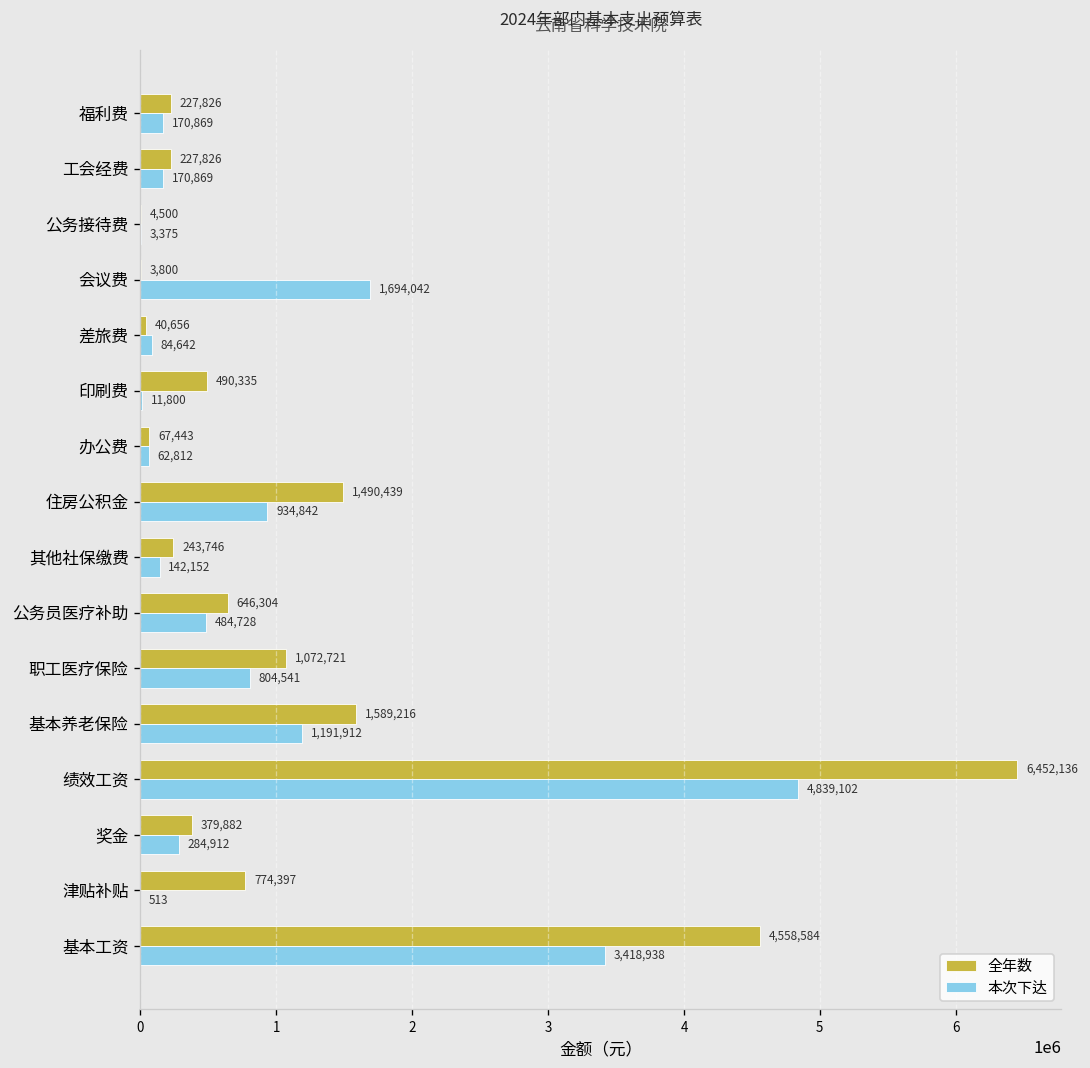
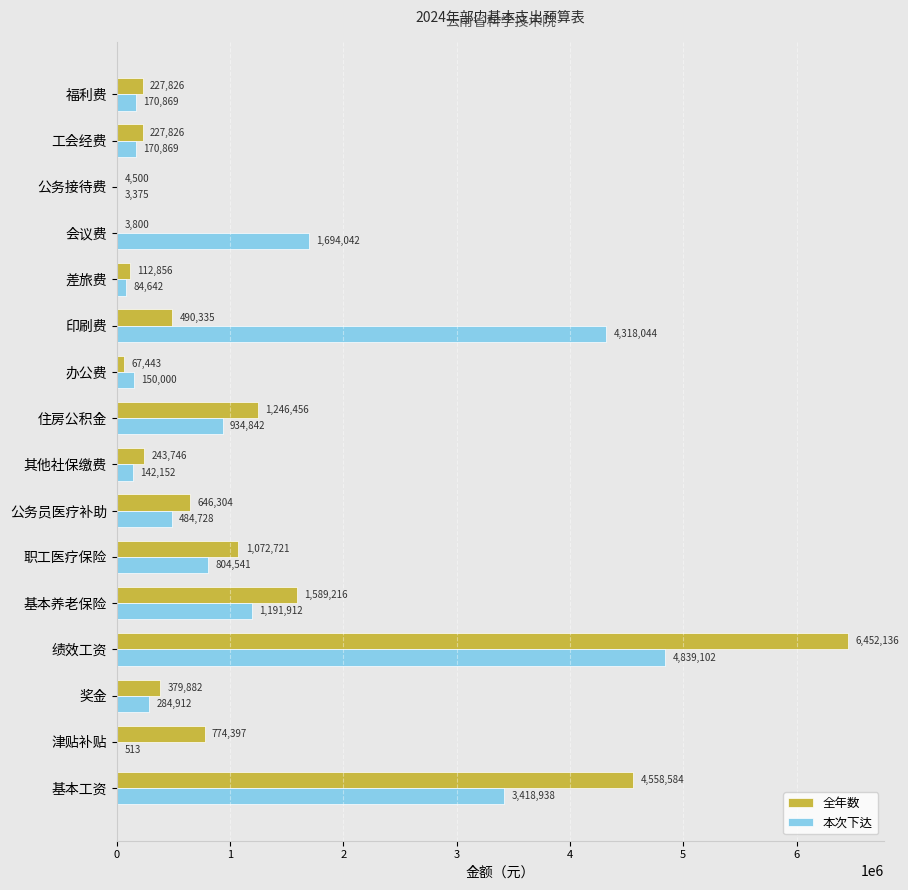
  {
    "全年数": {
      "福利费": "227,826",
      "工会经费": "227,826",
      "公务接待费": "4,500",
      "会议费": "3,800",
-     "差旅费": "40,656",
+     "差旅费": "112,856",
      "印刷费": "490,335",
      "办公费": "67,443",
-     "住房公积金": "1,490,439",
+     "住房公积金": "1,246,456",
      "其他社保缴费": "243,746",
      "公务员医疗补助": "646,304",
      "职工医疗保险": "1,072,721",
      "基本养老保险": "1,589,216",
      "绩效工资": "6,452,136",
      "奖金": "379,882",
      "津贴补贴": "774,397",
      "基本工资": "4,558,584"
    },
    "本次下达": {
      "福利费": "170,869",
      "工会经费": "170,869",
      "公务接待费": "3,375",
      "会议费": "1,694,042",
      "差旅费": "84,642",
-     "印刷费": "11,800",
-     "办公费": "62,812",
+     "印刷费": "4,318,044",
+     "办公费": "150,000",
      "住房公积金": "934,842",
      "其他社保缴费": "142,152",
      "公务员医疗补助": "484,728",
      "职工医疗保险": "804,541",
      "基本养老保险": "1,191,912",
      "绩效工资": "4,839,102",
      "奖金": "284,912",
      "津贴补贴": "513",
      "基本工资": "3,418,938"
    }
  }
